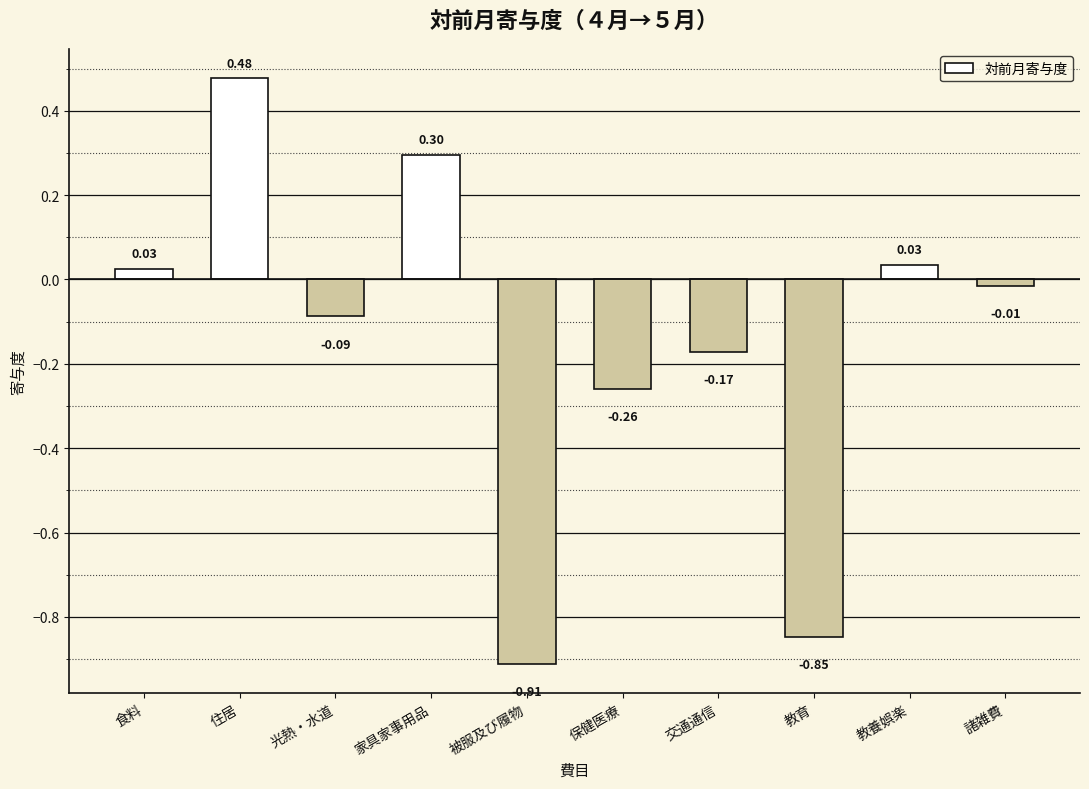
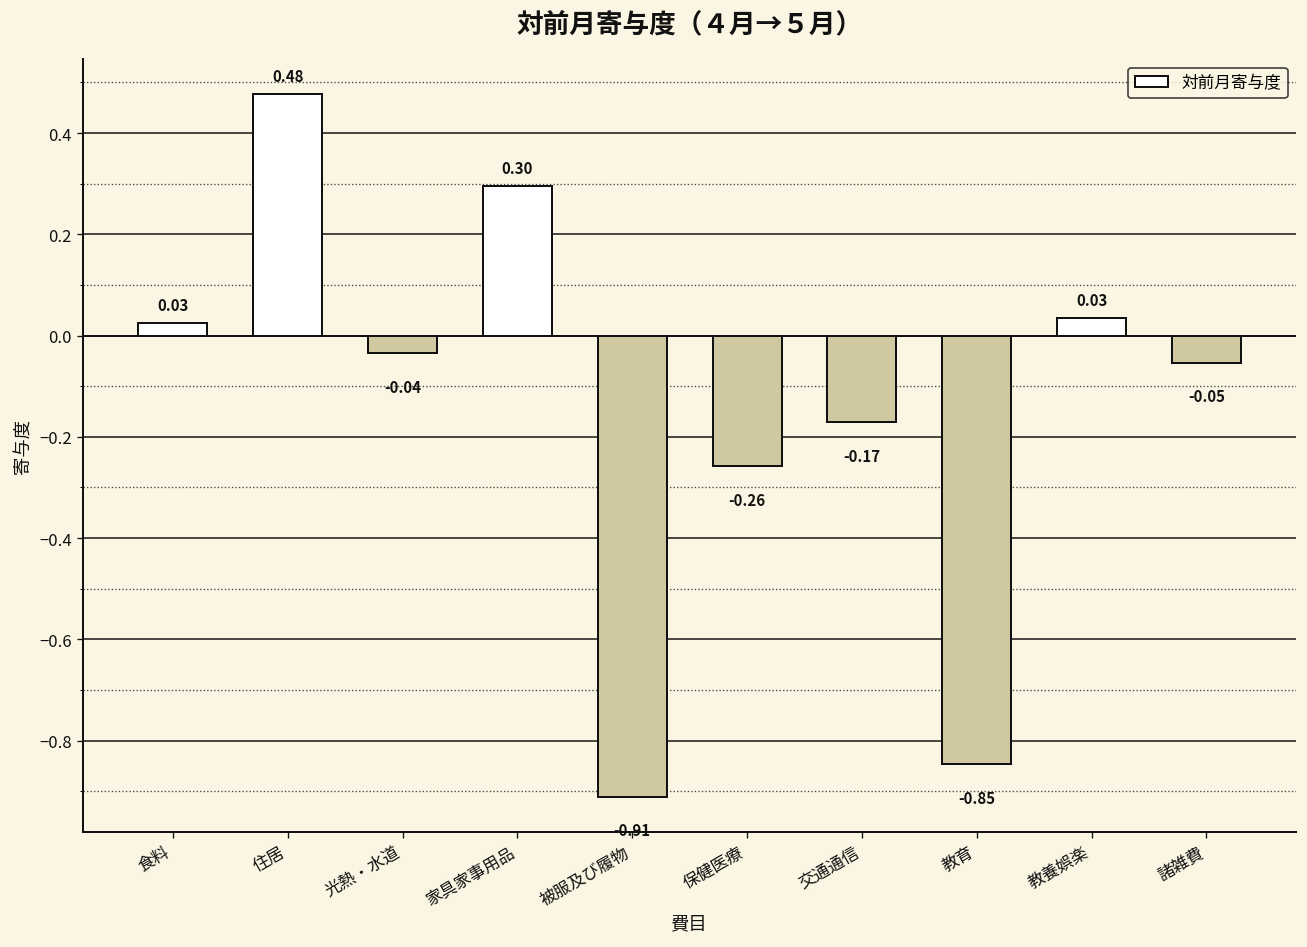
  {
    "食料": 0.03,
    "住居": 0.48,
-   "光熱・水道": -0.09,
+   "光熱・水道": -0.04,
    "家具家事用品": 0.30,
    "被服及び履物": -0.91,
    "保健医療": -0.26,
    "交通通信": -0.17,
    "教育": -0.85,
    "教養娯楽": 0.03,
-   "諸雑費": -0.01
+   "諸雑費": -0.05
  }
